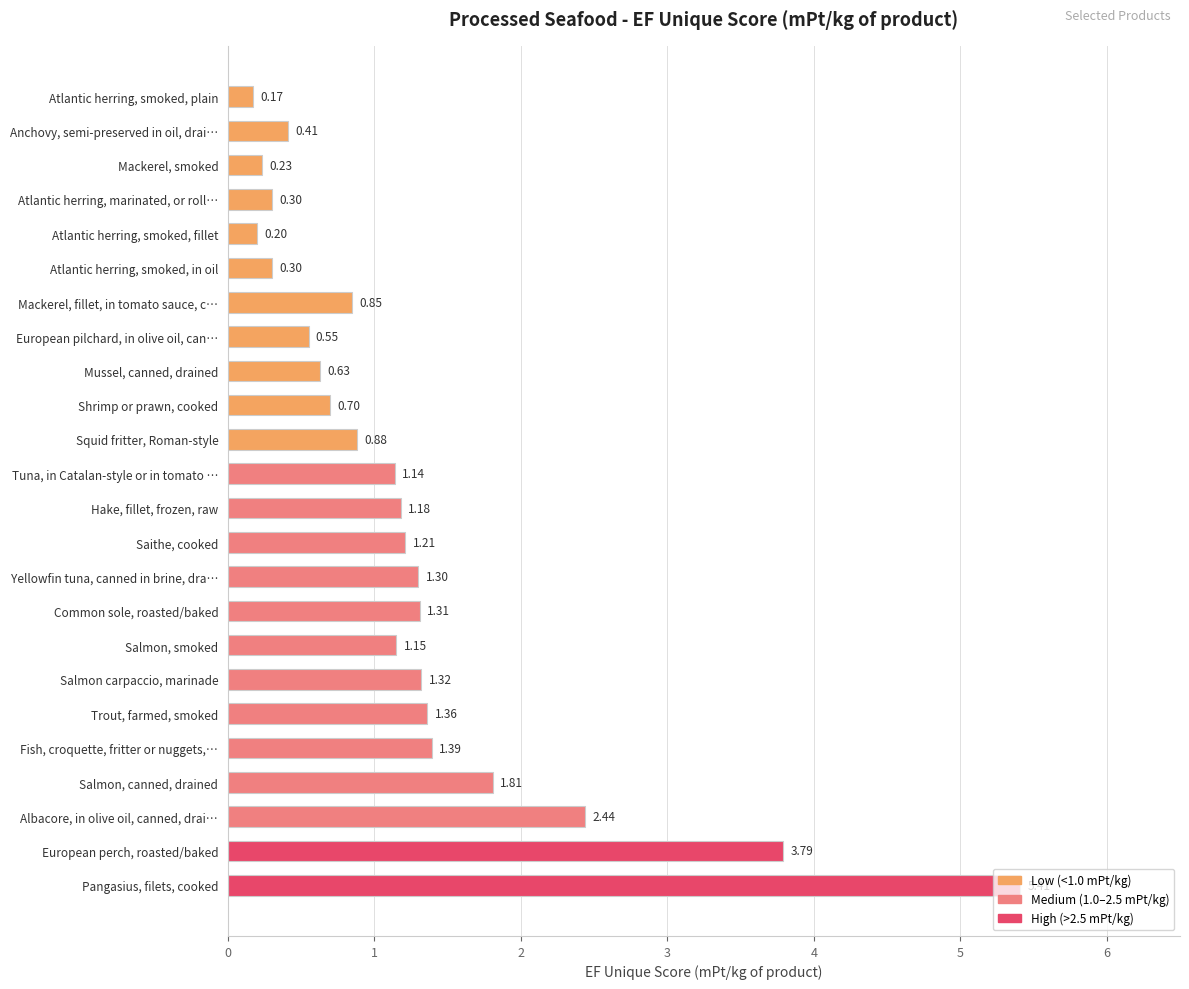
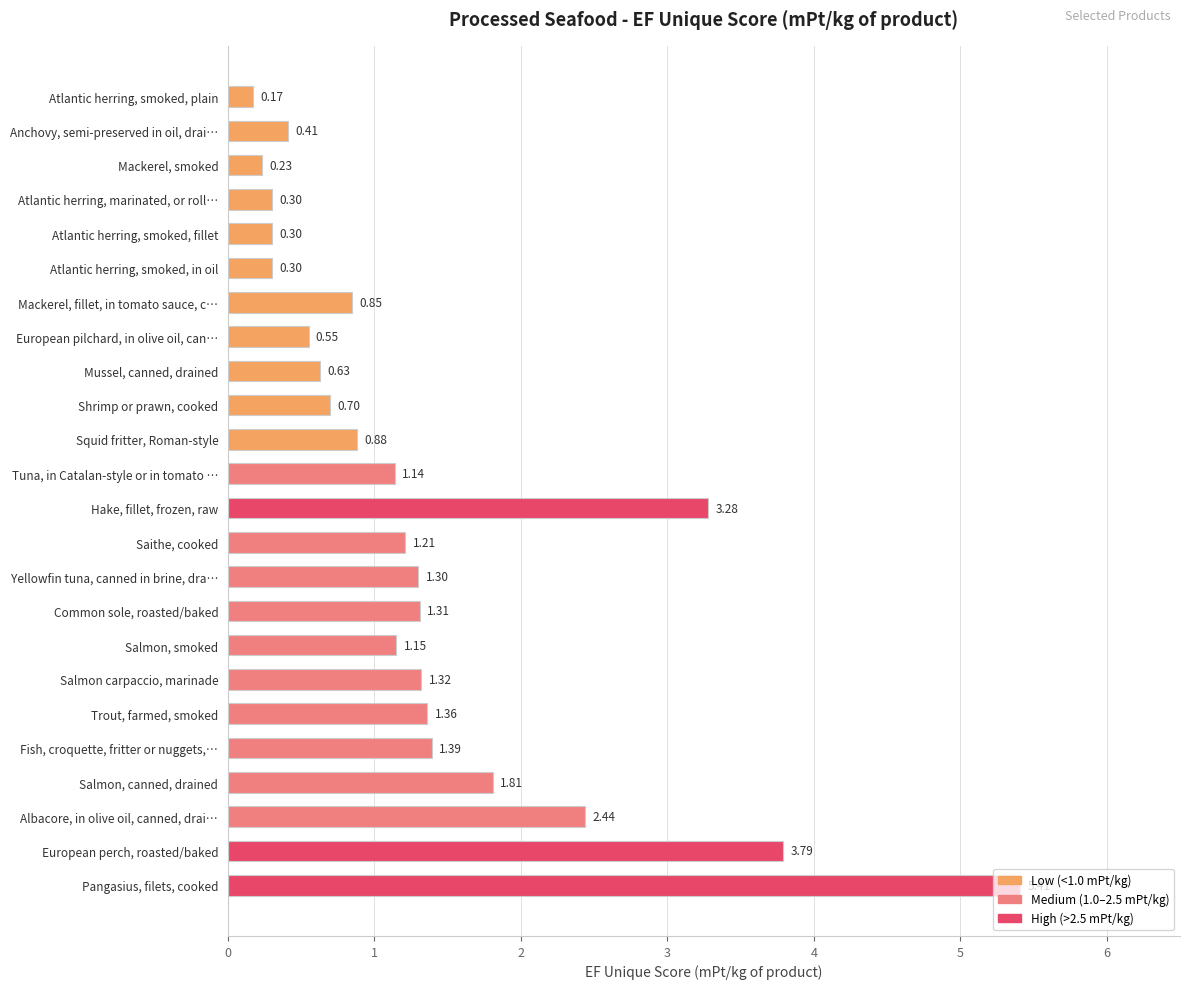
  {
    "Atlantic herring, smoked, plain": 0.17,
    "Anchovy, semi-preserved in oil, drai…": 0.41,
    "Mackerel, smoked": 0.23,
    "Atlantic herring, marinated, or roll…": 0.30,
-   "Atlantic herring, smoked, fillet": 0.20,
+   "Atlantic herring, smoked, fillet": 0.30,
    "Atlantic herring, smoked, in oil": 0.30,
    "Mackerel, fillet, in tomato sauce, c…": 0.85,
    "European pilchard, in olive oil, can…": 0.55,
    "Mussel, canned, drained": 0.63,
    "Shrimp or prawn, cooked": 0.70,
    "Squid fritter, Roman-style": 0.88,
    "Tuna, in Catalan-style or in tomato …": 1.14,
-   "Hake, fillet, frozen, raw": 1.18,
+   "Hake, fillet, frozen, raw": 3.28,
    "Saithe, cooked": 1.21,
    "Yellowfin tuna, canned in brine, dra…": 1.30,
    "Common sole, roasted/baked": 1.31,
    "Salmon, smoked": 1.15,
    "Salmon carpaccio, marinade": 1.32,
    "Trout, farmed, smoked": 1.36,
    "Fish, croquette, fritter or nuggets,…": 1.39,
    "Salmon, canned, drained": 1.81,
    "Albacore, in olive oil, canned, drai…": 2.44,
    "European perch, roasted/baked": 3.79
  }
